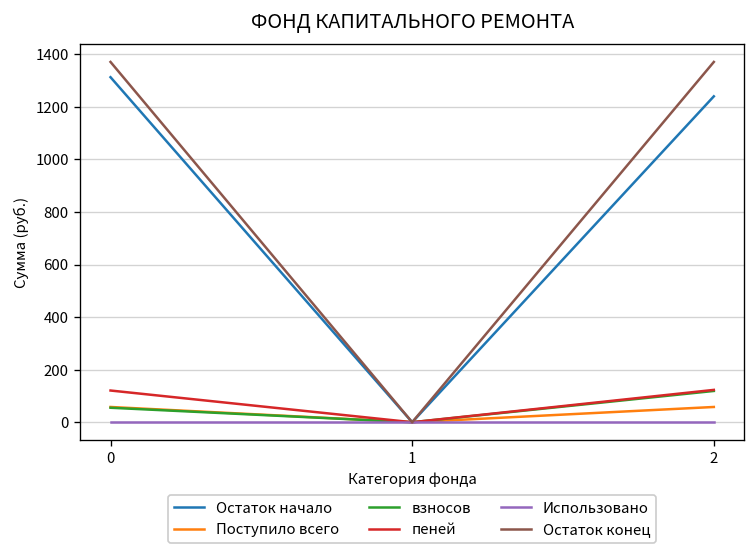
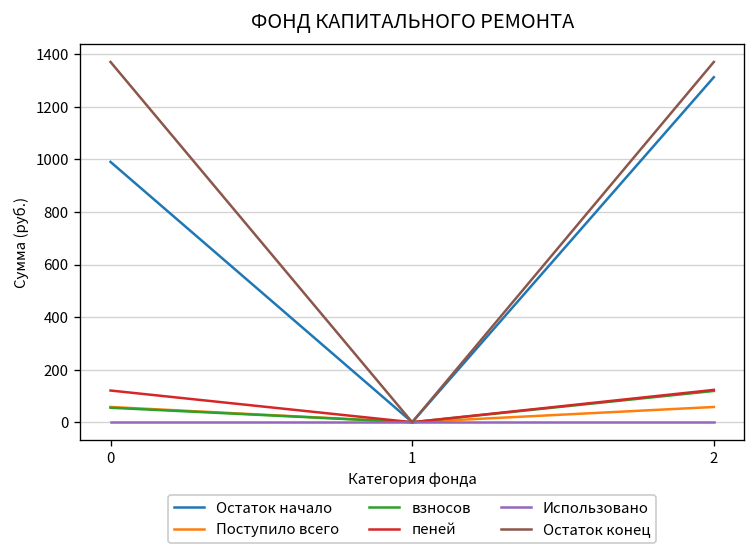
  {
    "Остаток начало": {
-     "0": 1310,
-     "2": 1240
+     "0": 990,
+     "2": 1310
    },
    "Поступило всего": {
      "2": 60
    },
    "пеней": {
      "0": 120
    },
    "Использовано": {
      "0": 0,
      "2": 0
    },
    "Остаток конец": {
      "0": 1370,
      "2": 1370
    }
  }
